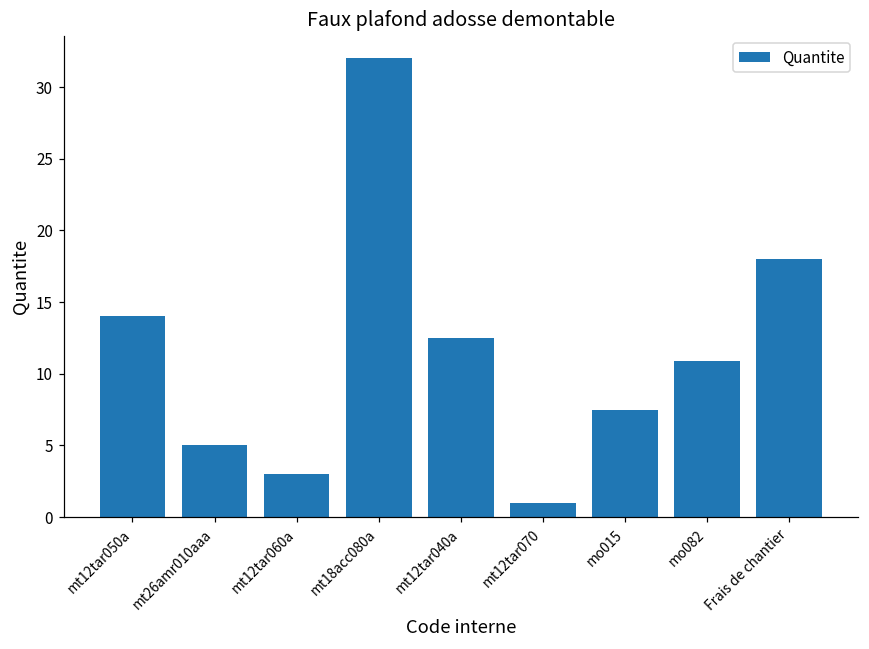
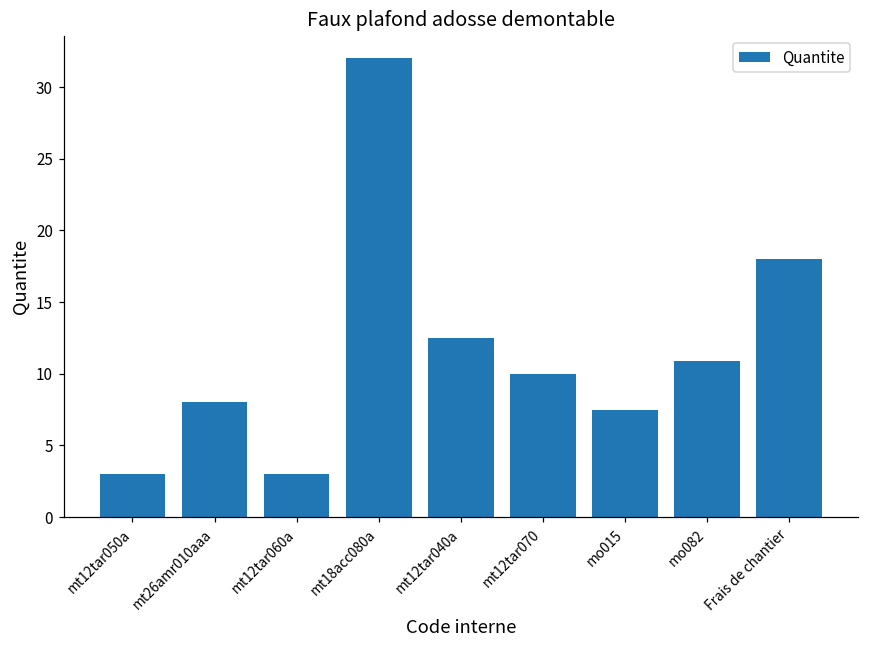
  {
-   "mt12tar050a": 14,
-   "mt26amr010aaa": 5,
+   "mt12tar050a": 3,
+   "mt26amr010aaa": 8,
    "mt12tar060a": 3,
    "mt18acc080a": 32,
    "mt12tar040a": 12.5,
-   "mt12tar070": 1,
+   "mt12tar070": 10,
    "mo015": 7.5,
    "mo082": 11,
    "Frais de chantier": 18
  }
